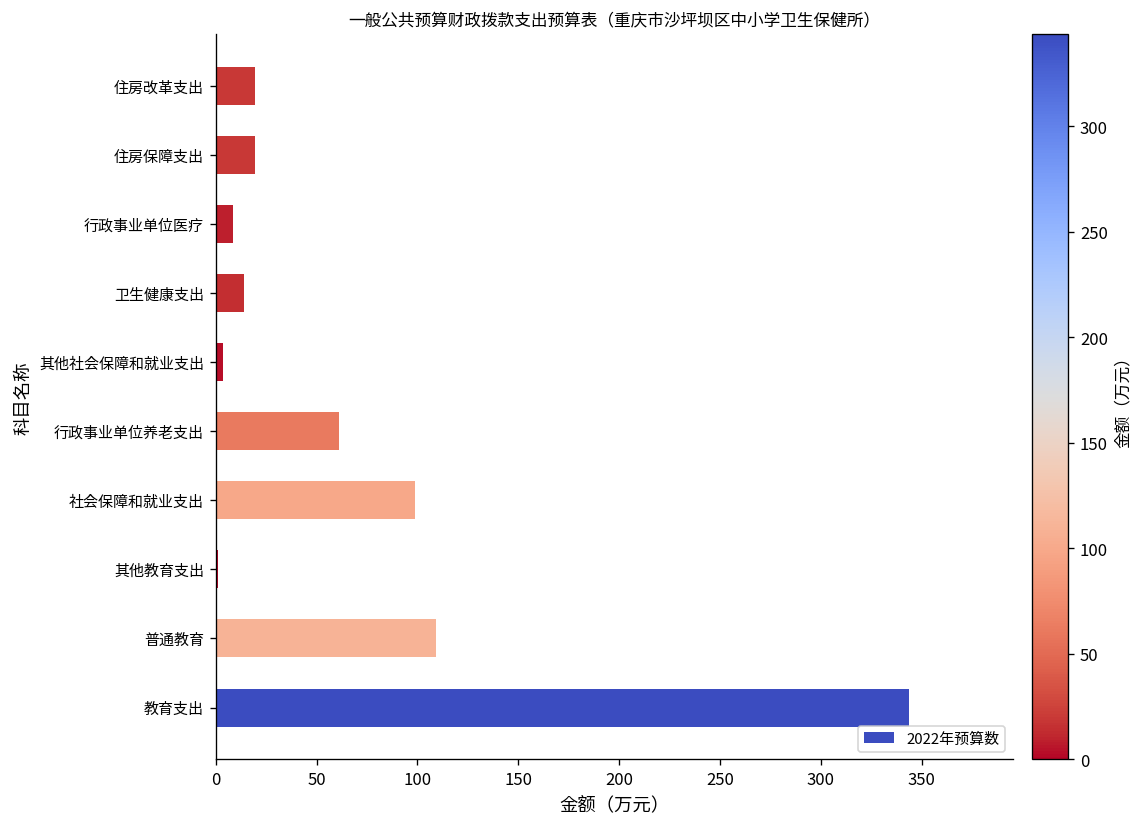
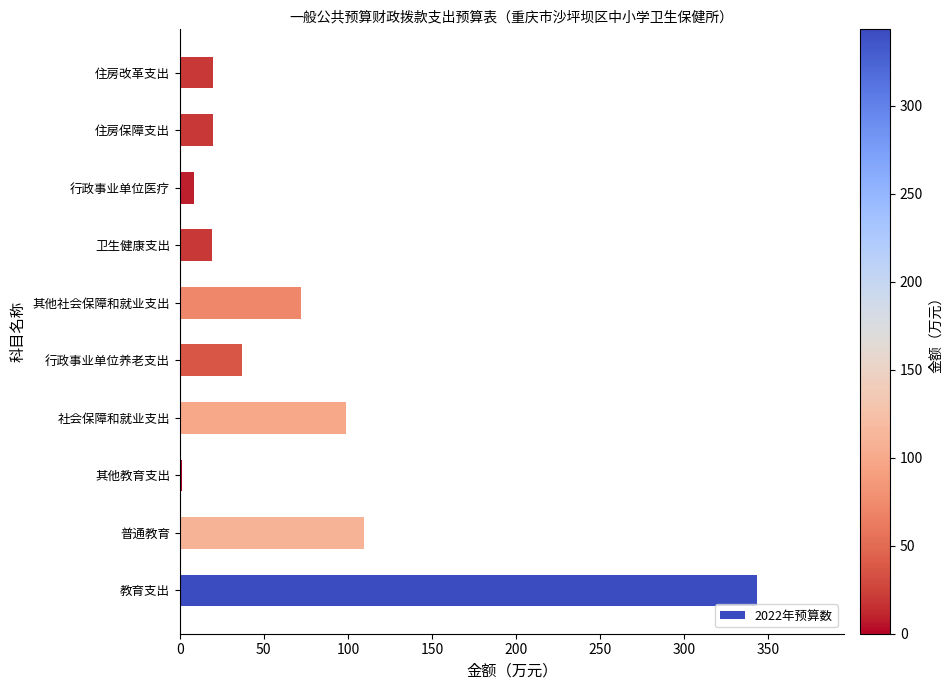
  {
    "住房改革支出": 20,
    "住房保障支出": 20,
    "行政事业单位医疗": 9,
-   "卫生健康支出": 14,
-   "其他社会保障和就业支出": 3,
-   "行政事业单位养老支出": 61,
+   "卫生健康支出": 19,
+   "其他社会保障和就业支出": 72,
+   "行政事业单位养老支出": 37,
    "社会保障和就业支出": 99,
    "普通教育": 109,
    "教育支出": 344
  }
